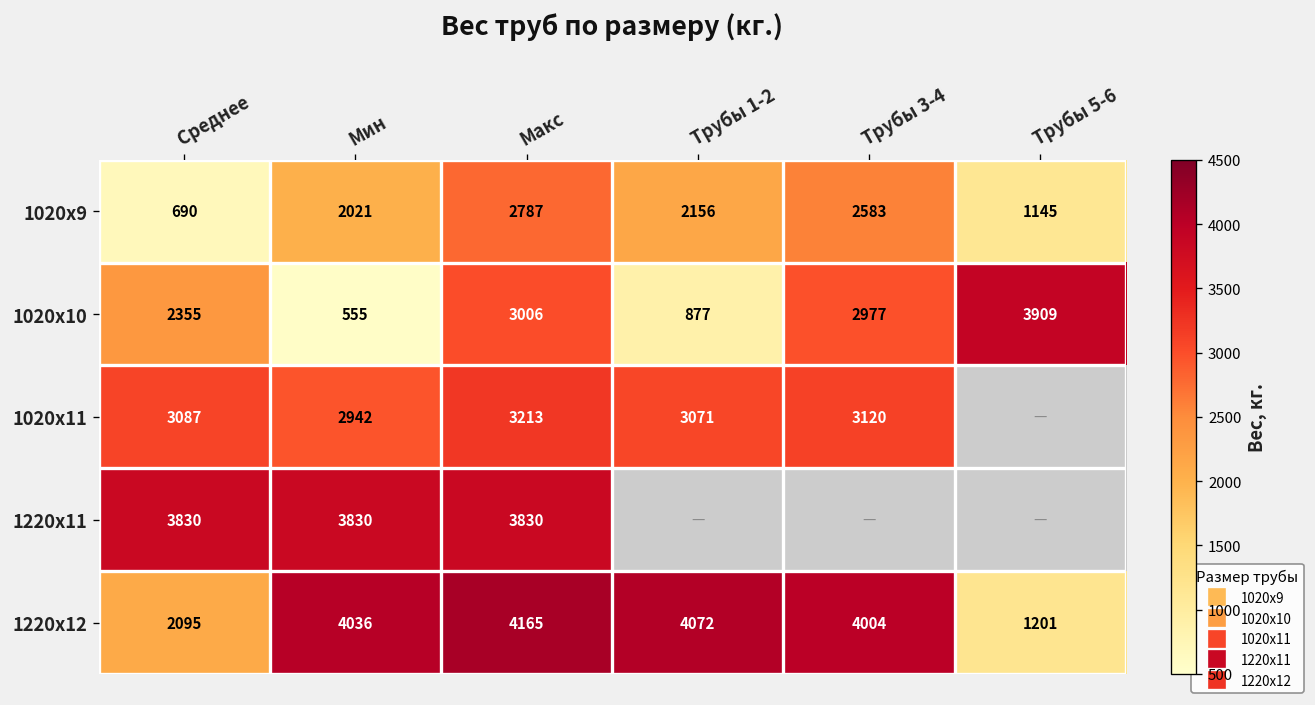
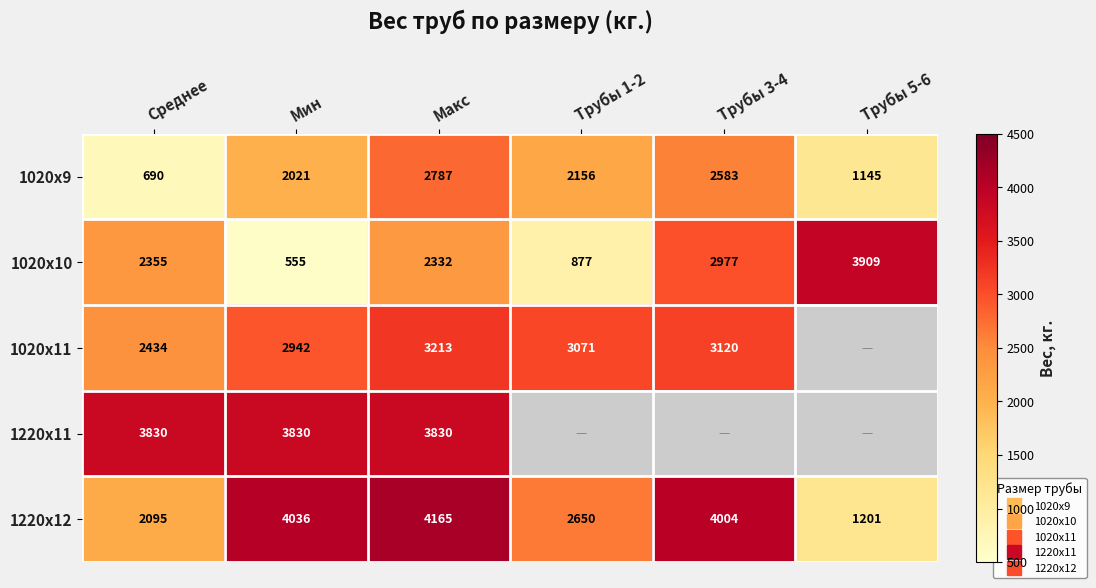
  {
    "1020х9": {
      "Среднее": 690,
      "Мин": 2021,
      "Макс": 2787,
      "Трубы 1-2": 2156,
      "Трубы 3-4": 2583,
      "Трубы 5-6": 1145
    },
    "1020х10": {
      "Среднее": 2355,
      "Мин": 555,
-     "Макс": 3006,
+     "Макс": 2332,
      "Трубы 1-2": 877,
      "Трубы 3-4": 2977,
      "Трубы 5-6": 3909
    },
    "1020х11": {
-     "Среднее": 3087,
+     "Среднее": 2434,
      "Мин": 2942,
      "Макс": 3213,
      "Трубы 1-2": 3071,
      "Трубы 3-4": 3120
    },
    "1220х11": {
      "Среднее": 3830,
      "Мин": 3830,
      "Макс": 3830
    },
    "1220х12": {
      "Среднее": 2095,
      "Мин": 4036,
      "Макс": 4165,
-     "Трубы 1-2": 4072,
+     "Трубы 1-2": 2650,
      "Трубы 3-4": 4004,
      "Трубы 5-6": 1201
    }
  }
